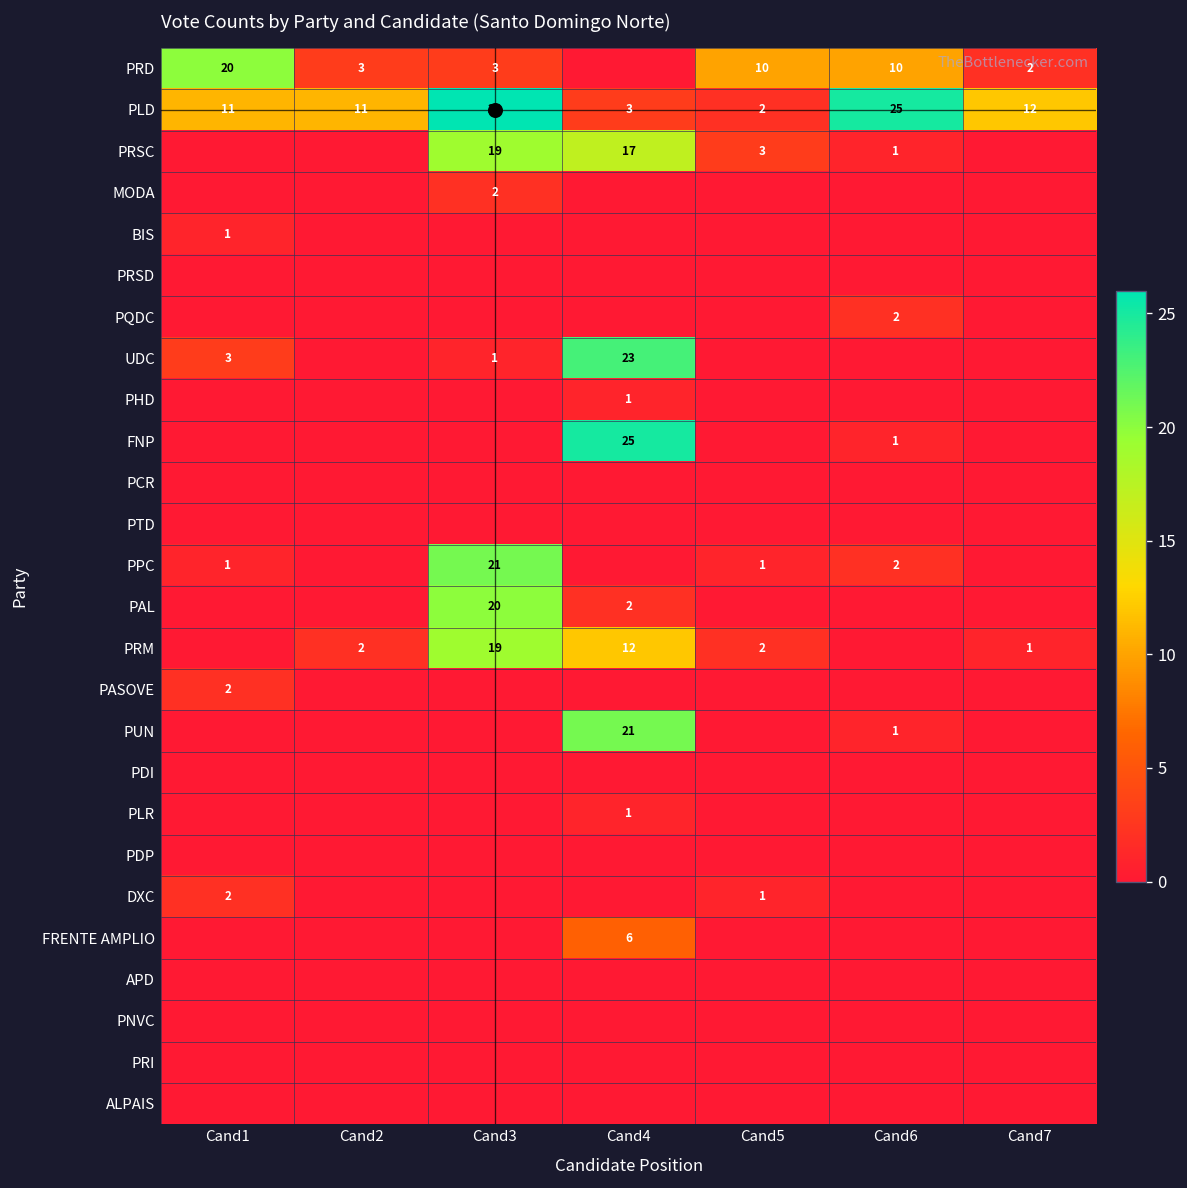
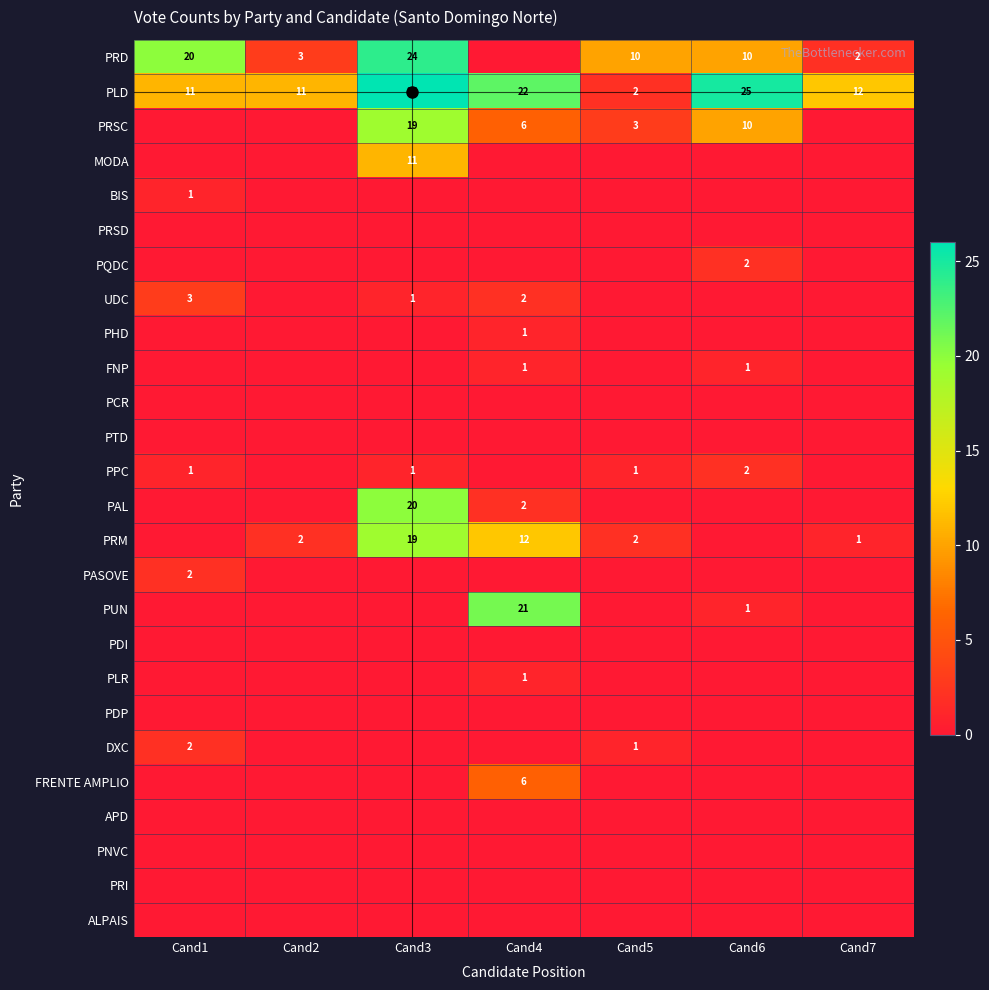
  {
    "PRD": {
      "Cand1": 20,
      "Cand2": 3,
-     "Cand3": 3,
+     "Cand3": 24,
      "Cand5": 10,
      "Cand6": 10
    },
    "PLD": {
      "Cand1": 11,
      "Cand2": 11,
-     "Cand4": 3,
+     "Cand4": 22,
      "Cand5": 2,
      "Cand6": 25,
      "Cand7": 12
    },
    "PRSC": {
      "Cand3": 19,
-     "Cand4": 17,
+     "Cand4": 6,
      "Cand5": 3,
-     "Cand6": 1
+     "Cand6": 10
    },
    "MODA": {
-     "Cand3": 2
+     "Cand3": 11
    },
    "BIS": {
      "Cand1": 1
    },
    "PQDC": {
      "Cand6": 2
    },
    "UDC": {
      "Cand1": 3,
      "Cand3": 1,
-     "Cand4": 23
+     "Cand4": 2
    },
    "PHD": {
      "Cand4": 1
    },
    "FNP": {
-     "Cand4": 25,
+     "Cand4": 1,
      "Cand6": 1
    },
    "PPC": {
      "Cand1": 1,
-     "Cand3": 21,
+     "Cand3": 1,
      "Cand5": 1,
      "Cand6": 2
    },
    "PAL": {
      "Cand3": 20,
      "Cand4": 2
    },
    "PRM": {
      "Cand2": 2,
      "Cand3": 19,
      "Cand4": 12,
      "Cand5": 2,
      "Cand7": 1
    },
    "PASOVE": {
      "Cand1": 2
    },
    "PUN": {
      "Cand4": 21,
      "Cand6": 1
    },
    "PLR": {
      "Cand4": 1
    },
    "DXC": {
      "Cand1": 2,
      "Cand5": 1
    },
    "FRENTE AMPLIO": {
      "Cand4": 6
    }
  }
